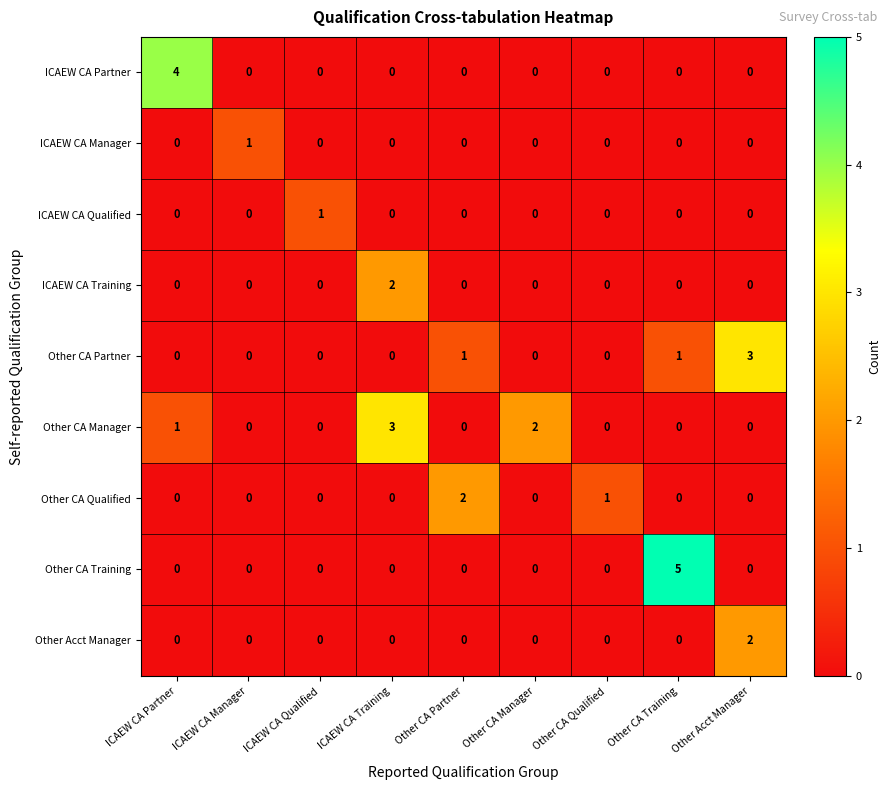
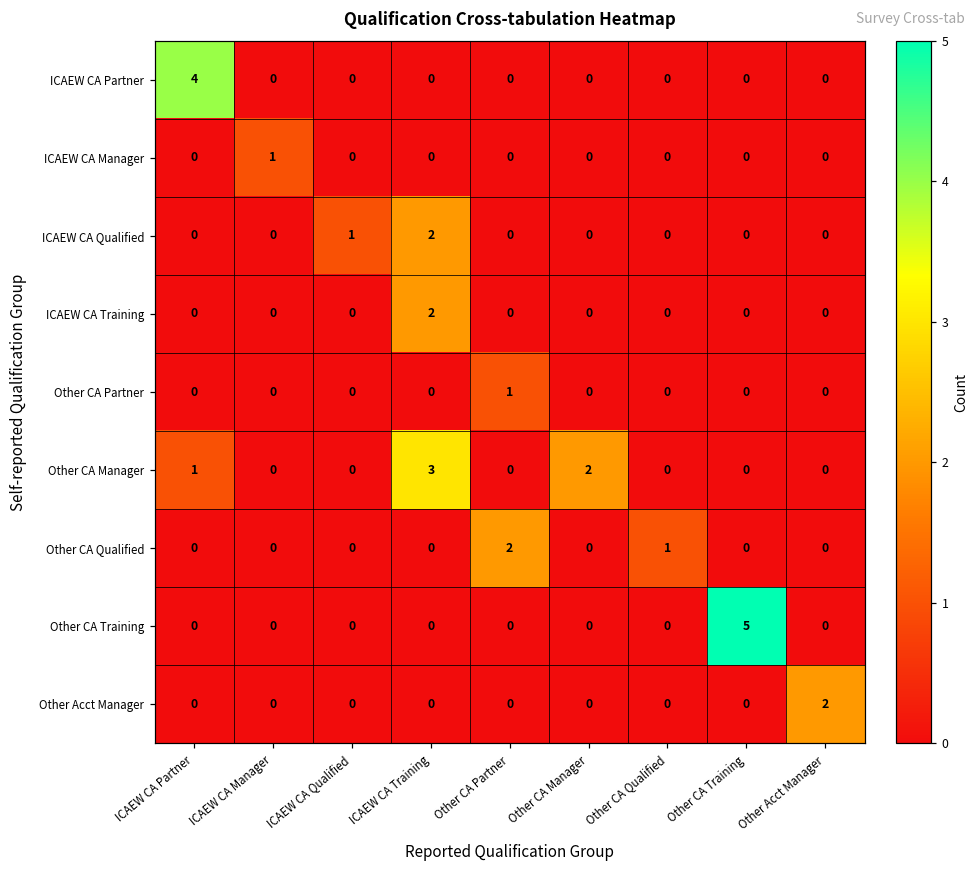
  {
    "ICAEW CA Partner": {
      "ICAEW CA Partner": 4,
      "ICAEW CA Manager": 0,
      "ICAEW CA Qualified": 0,
      "ICAEW CA Training": 0,
      "Other CA Partner": 0,
      "Other CA Manager": 0,
      "Other CA Qualified": 0,
      "Other CA Training": 0,
      "Other Acct Manager": 0
    },
    "ICAEW CA Manager": {
      "ICAEW CA Partner": 0,
      "ICAEW CA Manager": 1,
      "ICAEW CA Qualified": 0,
      "ICAEW CA Training": 0,
      "Other CA Partner": 0,
      "Other CA Manager": 0,
      "Other CA Qualified": 0,
      "Other CA Training": 0,
      "Other Acct Manager": 0
    },
    "ICAEW CA Qualified": {
      "ICAEW CA Partner": 0,
      "ICAEW CA Manager": 0,
      "ICAEW CA Qualified": 1,
-     "ICAEW CA Training": 0,
+     "ICAEW CA Training": 2,
      "Other CA Partner": 0,
      "Other CA Manager": 0,
      "Other CA Qualified": 0,
      "Other CA Training": 0,
      "Other Acct Manager": 0
    },
    "ICAEW CA Training": {
      "ICAEW CA Partner": 0,
      "ICAEW CA Manager": 0,
      "ICAEW CA Qualified": 0,
      "ICAEW CA Training": 2,
      "Other CA Partner": 0,
      "Other CA Manager": 0,
      "Other CA Qualified": 0,
      "Other CA Training": 0,
      "Other Acct Manager": 0
    },
    "Other CA Partner": {
      "ICAEW CA Partner": 0,
      "ICAEW CA Manager": 0,
      "ICAEW CA Qualified": 0,
      "ICAEW CA Training": 0,
      "Other CA Partner": 1,
      "Other CA Manager": 0,
      "Other CA Qualified": 0,
-     "Other CA Training": 1,
-     "Other Acct Manager": 3
+     "Other CA Training": 0,
+     "Other Acct Manager": 0
    },
    "Other CA Manager": {
      "ICAEW CA Partner": 1,
      "ICAEW CA Manager": 0,
      "ICAEW CA Qualified": 0,
      "ICAEW CA Training": 3,
      "Other CA Partner": 0,
      "Other CA Manager": 2,
      "Other CA Qualified": 0,
      "Other CA Training": 0,
      "Other Acct Manager": 0
    },
    "Other CA Qualified": {
      "ICAEW CA Partner": 0,
      "ICAEW CA Manager": 0,
      "ICAEW CA Qualified": 0,
      "ICAEW CA Training": 0,
      "Other CA Partner": 2,
      "Other CA Manager": 0,
      "Other CA Qualified": 1,
      "Other CA Training": 0,
      "Other Acct Manager": 0
    },
    "Other CA Training": {
      "ICAEW CA Partner": 0,
      "ICAEW CA Manager": 0,
      "ICAEW CA Qualified": 0,
      "ICAEW CA Training": 0,
      "Other CA Partner": 0,
      "Other CA Manager": 0,
      "Other CA Qualified": 0,
      "Other CA Training": 5,
      "Other Acct Manager": 0
    },
    "Other Acct Manager": {
      "ICAEW CA Partner": 0,
      "ICAEW CA Manager": 0,
      "ICAEW CA Qualified": 0,
      "ICAEW CA Training": 0,
      "Other CA Partner": 0,
      "Other CA Manager": 0,
      "Other CA Qualified": 0,
      "Other CA Training": 0,
      "Other Acct Manager": 2
    }
  }
